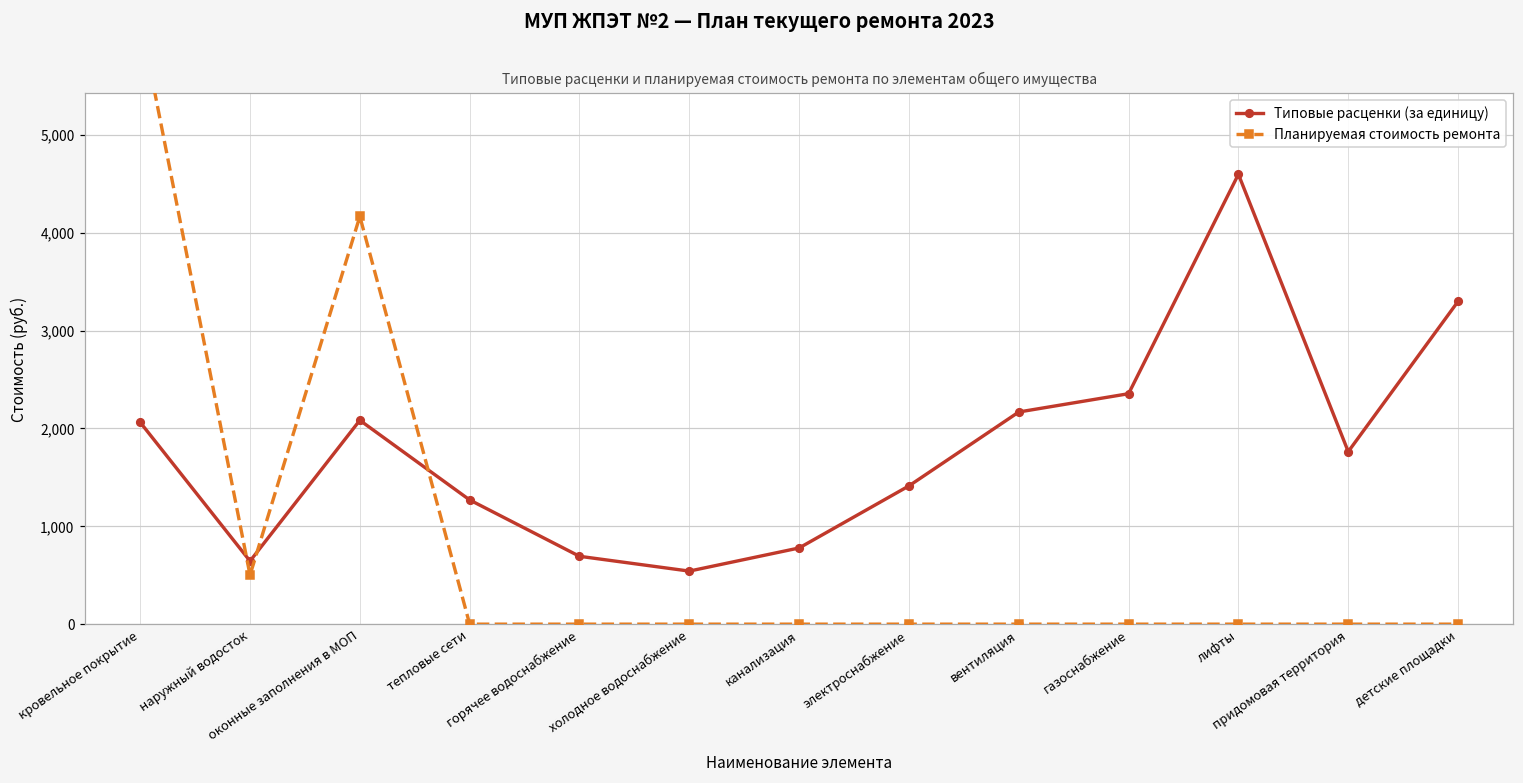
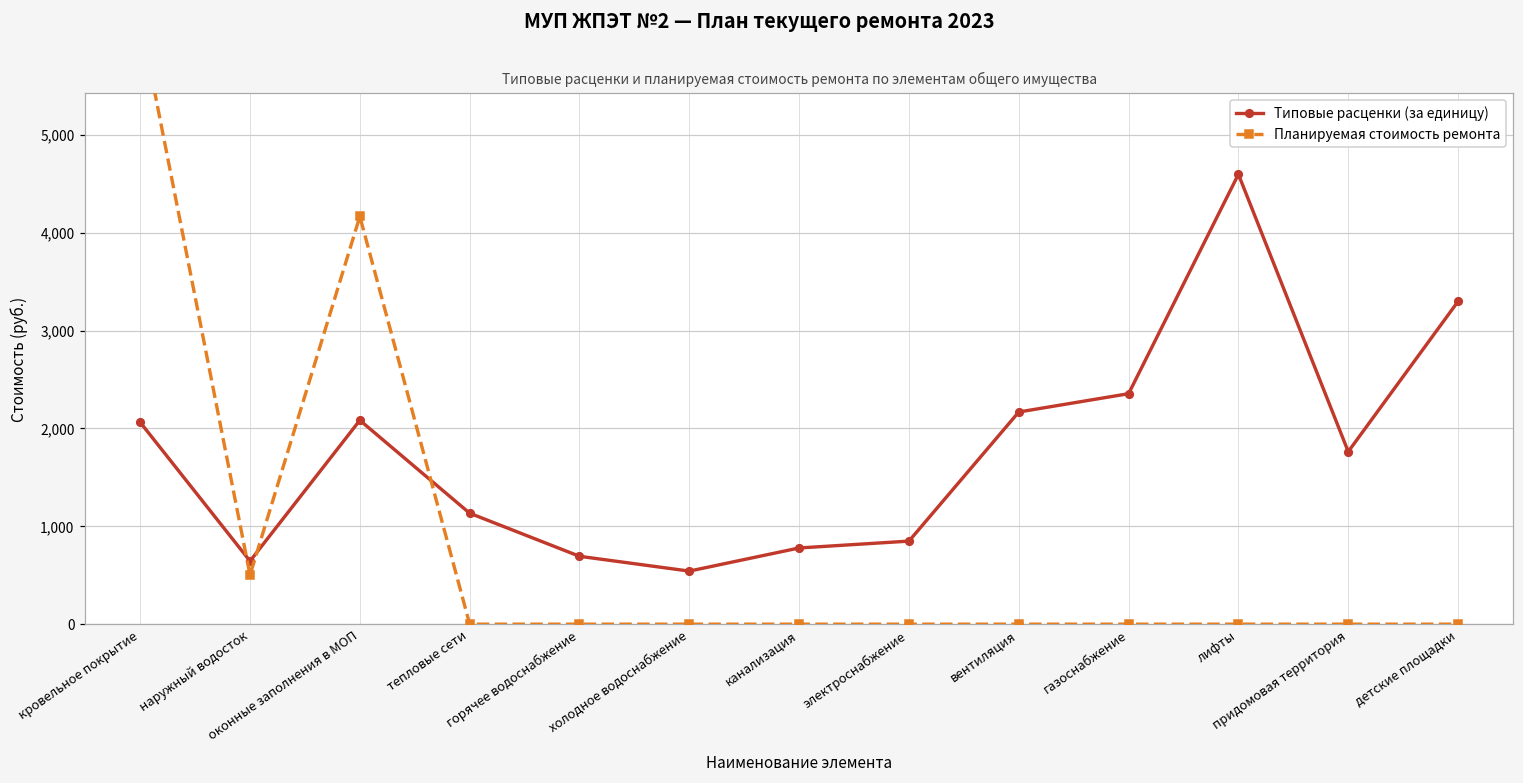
  {
    "Типовые расценки (за единицу)": {
      "кровельное покрытие": "2,100",
      "наружный водосток": "600",
      "оконные заполнения в МОП": "2,100",
-     "тепловые сети": "1,300",
+     "тепловые сети": "1,100",
      "горячее водоснабжение": "700",
      "холодное водоснабжение": "500",
      "канализация": "800",
-     "электроснабжение": "1,400",
+     "электроснабжение": "800",
      "вентиляция": "2,200",
      "газоснабжение": "2,400",
      "лифты": "4,600",
      "придомовая территория": "1,800",
      "детские площадки": "3,300"
    },
    "Планируемая стоимость ремонта": {
      "наружный водосток": "500",
      "оконные заполнения в МОП": "4,200",
      "тепловые сети": "0",
      "горячее водоснабжение": "0",
      "холодное водоснабжение": "0",
      "канализация": "0",
      "электроснабжение": "0",
      "вентиляция": "0",
      "газоснабжение": "0",
      "лифты": "0",
      "придомовая территория": "0",
      "детские площадки": "0"
    }
  }
